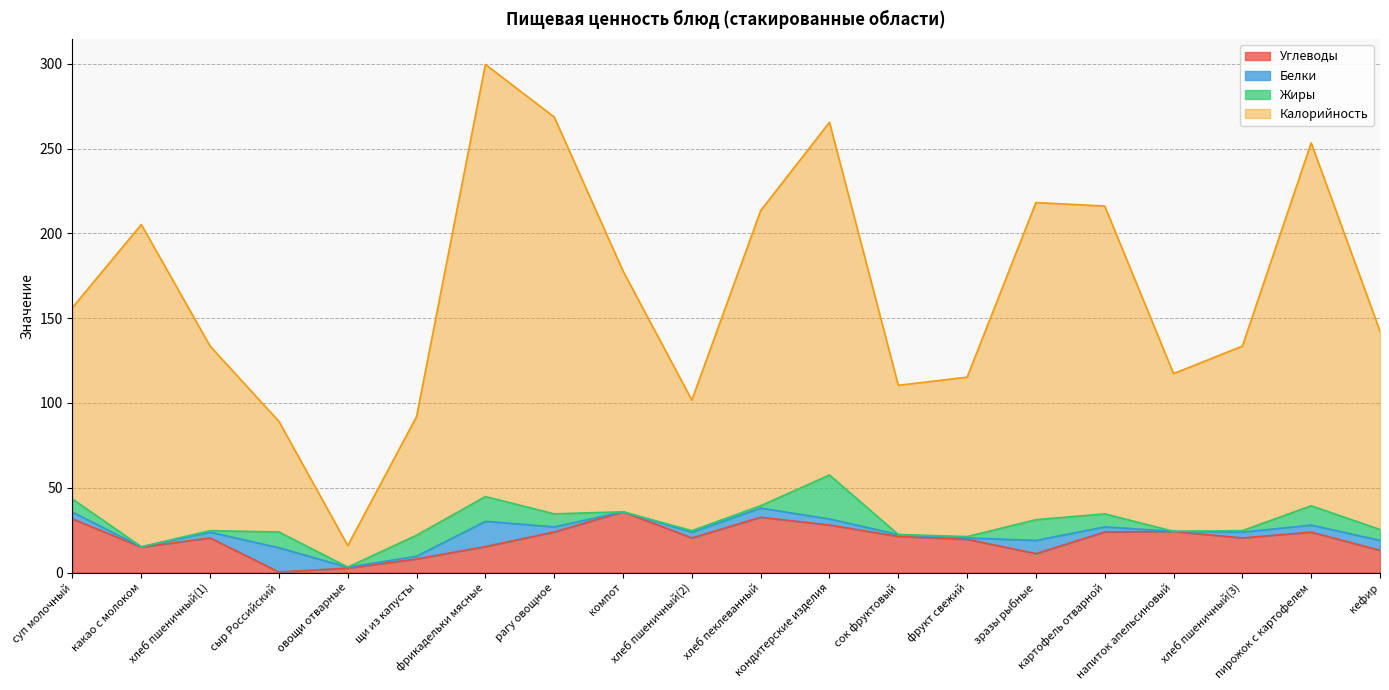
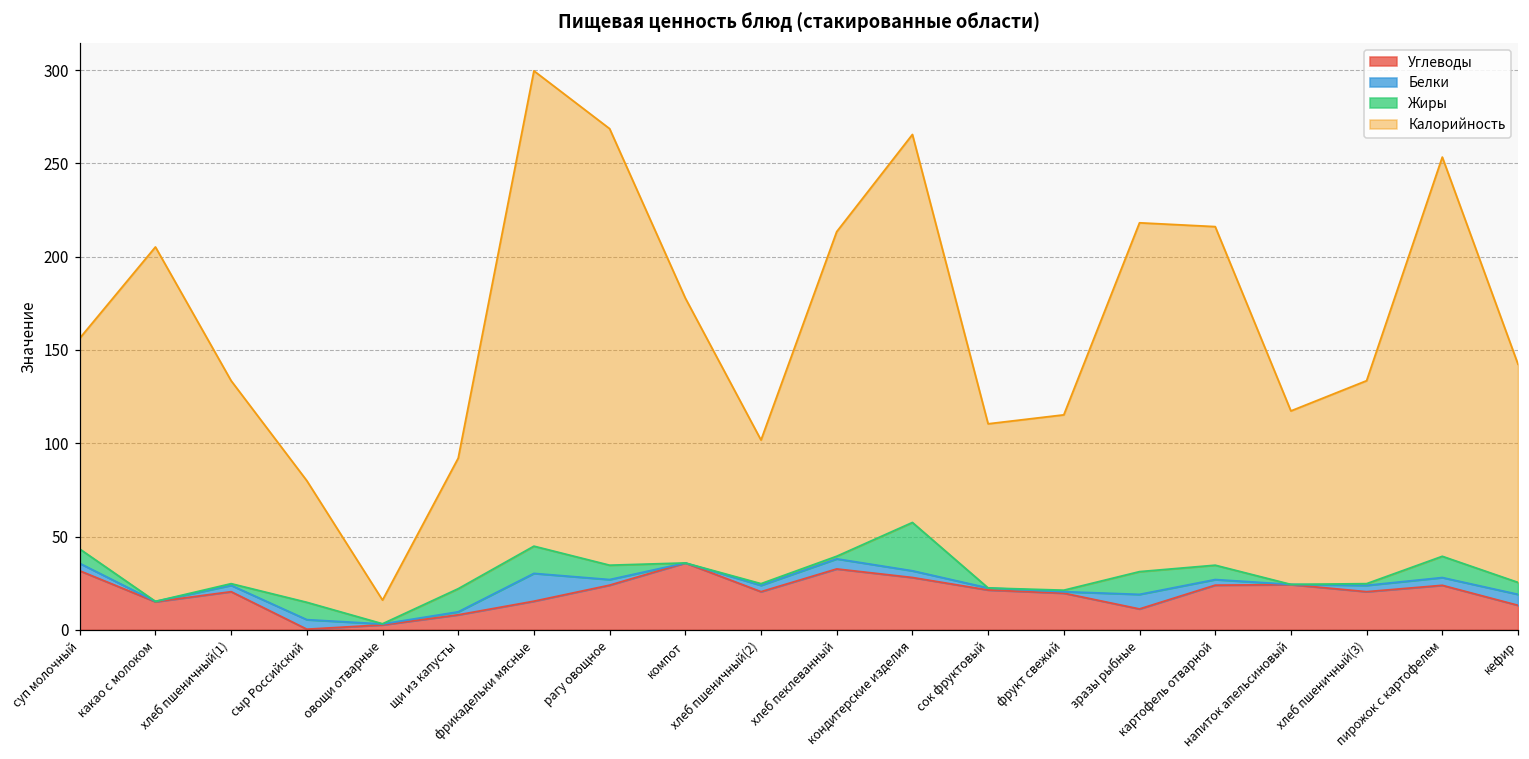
  {
    "Углеводы": {
      "суп молочный": 32,
      "хлеб пшеничный(1)": 20,
      "сыр Российский": 0,
      "щи из капусты": 8,
      "фрикадельки мясные": 15,
      "рагу овощное": 24,
      "хлеб пшеничный(2)": 20,
      "хлеб пеклеванный": 33,
      "кондитерские изделия": 28,
      "зразы рыбные": 11,
      "картофель отварной": 24,
      "хлеб пшеничный(3)": 20,
      "пирожок с картофелем": 24,
      "кефир": 13
    },
    "Белки": {
      "суп молочный": 4,
-     "сыр Российский": 14,
+     "сыр Российский": 5,
      "щи из капусты": 2,
      "фрикадельки мясные": 15,
      "рагу овощное": 3,
      "кондитерские изделия": 4,
      "зразы рыбные": 8,
      "картофель отварной": 3,
      "пирожок с картофелем": 4,
      "кефир": 6
    },
    "Жиры": {
      "суп молочный": 8,
      "сыр Российский": 9,
      "щи из капусты": 12,
      "фрикадельки мясные": 15,
      "рагу овощное": 8,
      "кондитерские изделия": 26,
      "зразы рыбные": 12,
      "картофель отварной": 8,
      "пирожок с картофелем": 11,
      "кефир": 6
    },
    "Калорийность": {
      "суп молочный": 113,
      "какао с молоком": 190,
      "хлеб пшеничный(1)": 109,
      "сыр Российский": 65,
      "овощи отварные": 13,
      "щи из капусты": 70,
      "фрикадельки мясные": 255,
      "рагу овощное": 234,
      "компот": 142,
      "хлеб пшеничный(2)": 77,
      "хлеб пеклеванный": 174,
      "кондитерские изделия": 208,
      "сок фруктовый": 88,
      "фрукт свежий": 94,
      "зразы рыбные": 187,
      "картофель отварной": 182,
      "напиток апельсиновый": 93,
      "хлеб пшеничный(3)": 109,
      "пирожок с картофелем": 214,
      "кефир": 117
    }
  }
